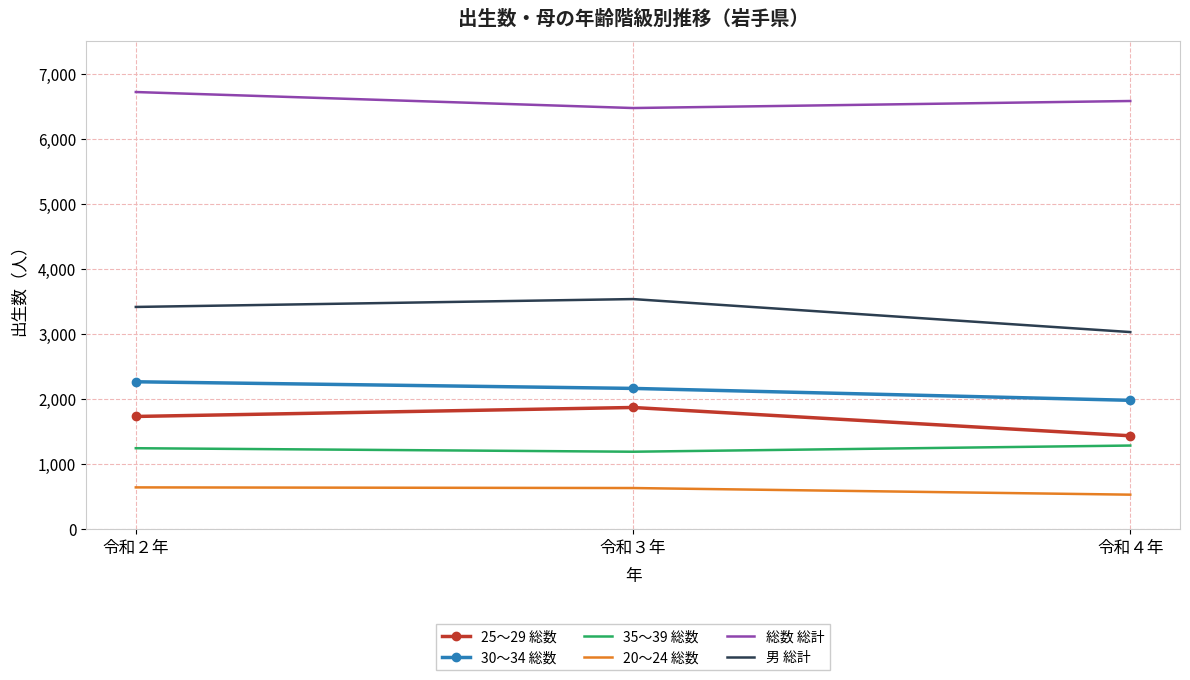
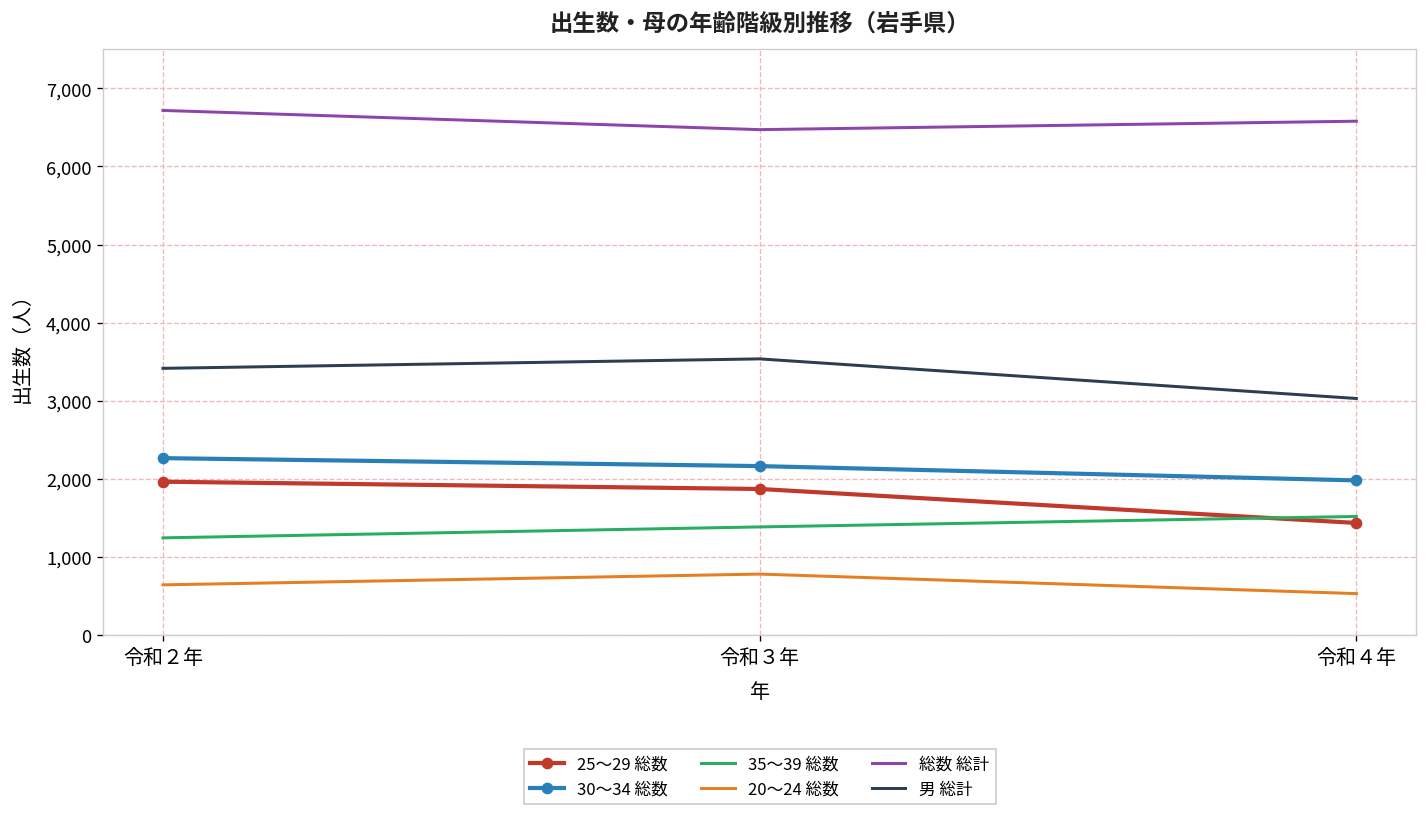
  {
    "25～29 総数": {
-     "令和２年": "1,700",
+     "令和２年": "2,000",
      "令和３年": "1,900",
      "令和４年": "1,400"
    },
    "30～34 総数": {
      "令和２年": "2,300",
      "令和３年": "2,200",
      "令和４年": "2,000"
    },
    "35～39 総数": {
      "令和２年": "1,200",
-     "令和３年": "1,200",
-     "令和４年": "1,300"
+     "令和３年": "1,400",
+     "令和４年": "1,500"
    },
    "20～24 総数": {
      "令和２年": "600",
-     "令和３年": "600",
+     "令和３年": "800",
      "令和４年": "500"
    },
    "総数 総計": {
      "令和２年": "6,700",
      "令和３年": "6,500",
      "令和４年": "6,600"
    },
    "男 総計": {
      "令和２年": "3,400",
      "令和３年": "3,500",
      "令和４年": "3,000"
    }
  }
